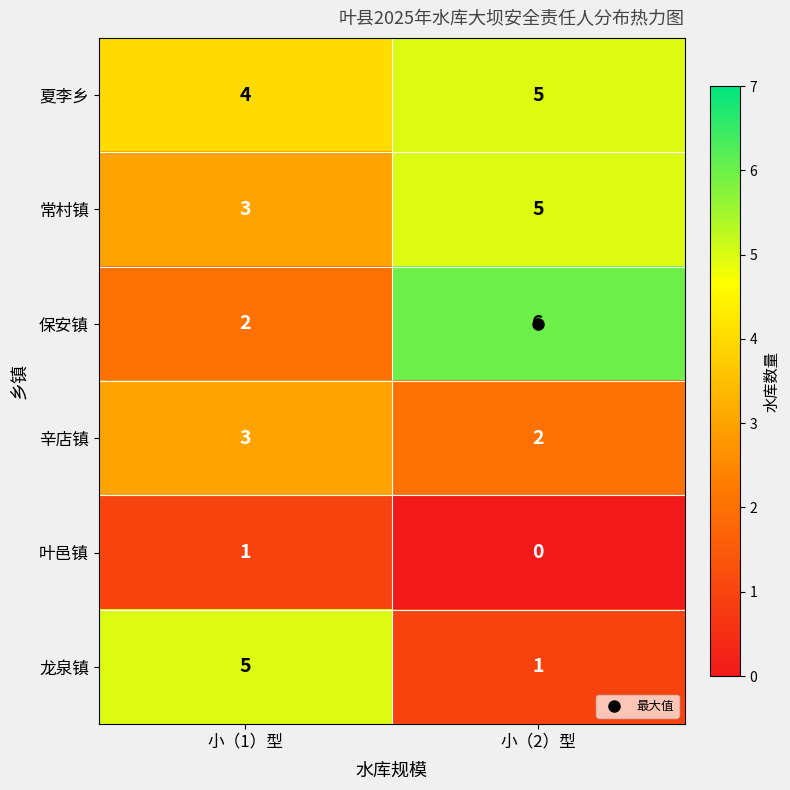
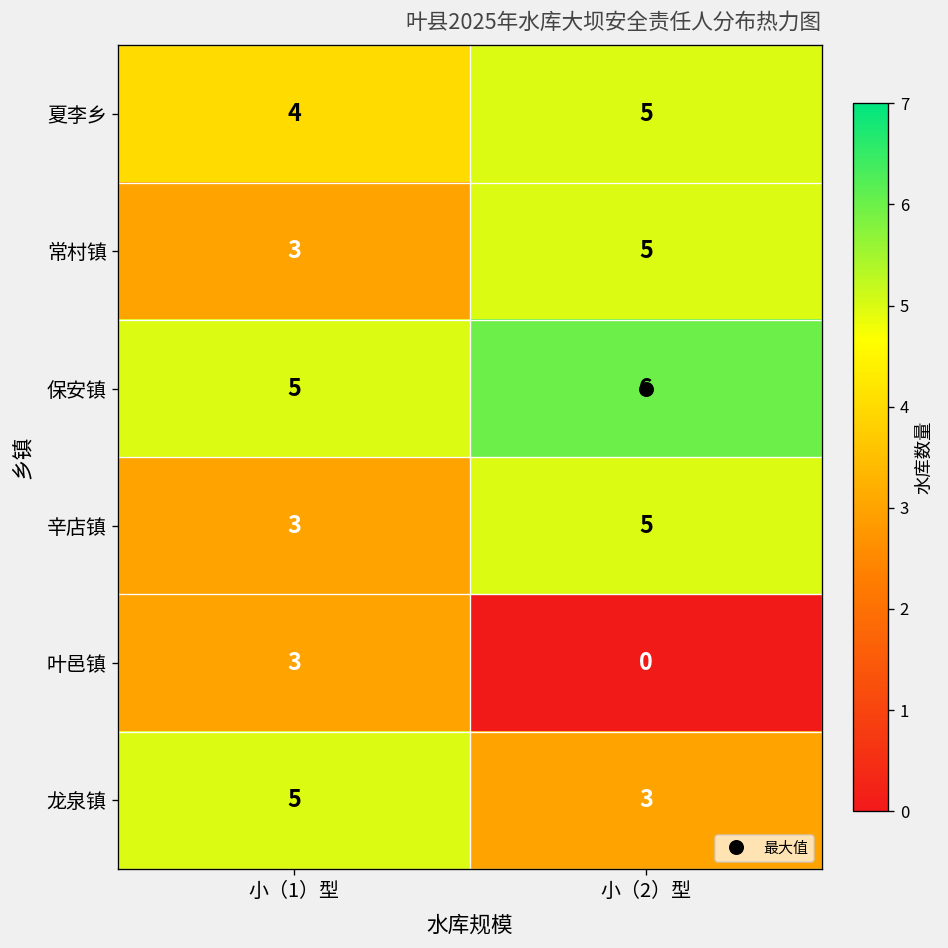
  {
    "夏李乡": {
      "小（1）型": 4,
      "小（2）型": 5
    },
    "常村镇": {
      "小（1）型": 3,
      "小（2）型": 5
    },
    "保安镇": {
-     "小（1）型": 2
+     "小（1）型": 5
    },
    "辛店镇": {
      "小（1）型": 3,
-     "小（2）型": 2
+     "小（2）型": 5
    },
    "叶邑镇": {
-     "小（1）型": 1,
+     "小（1）型": 3,
      "小（2）型": 0
    },
    "龙泉镇": {
      "小（1）型": 5,
-     "小（2）型": 1
+     "小（2）型": 3
    }
  }
